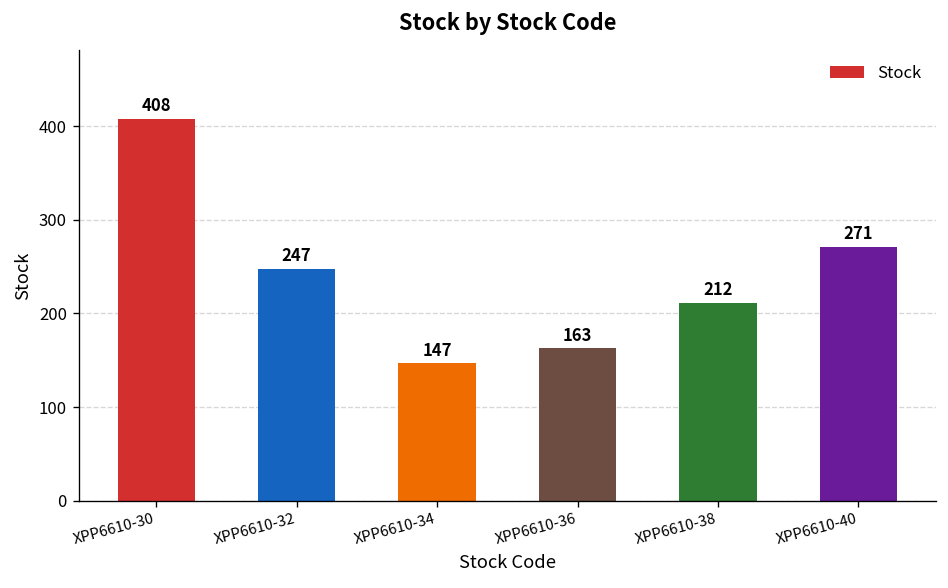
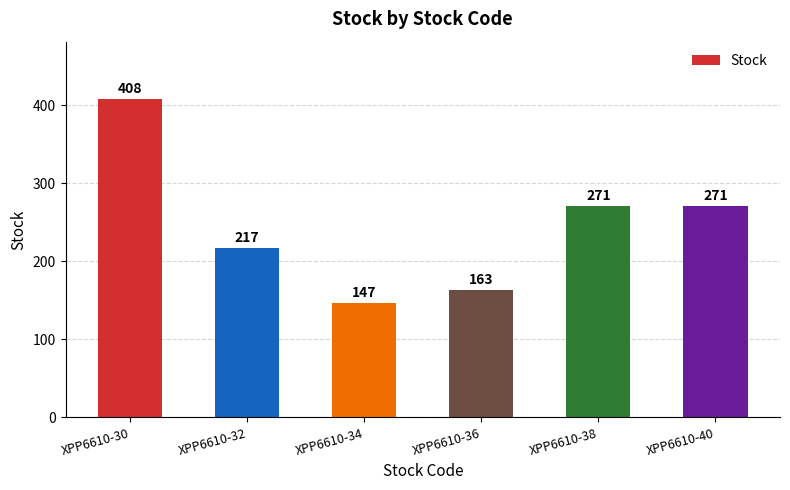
  {
    "XPP6610-30": 408,
-   "XPP6610-32": 247,
+   "XPP6610-32": 217,
    "XPP6610-34": 147,
    "XPP6610-36": 163,
-   "XPP6610-38": 212,
+   "XPP6610-38": 271,
    "XPP6610-40": 271
  }
